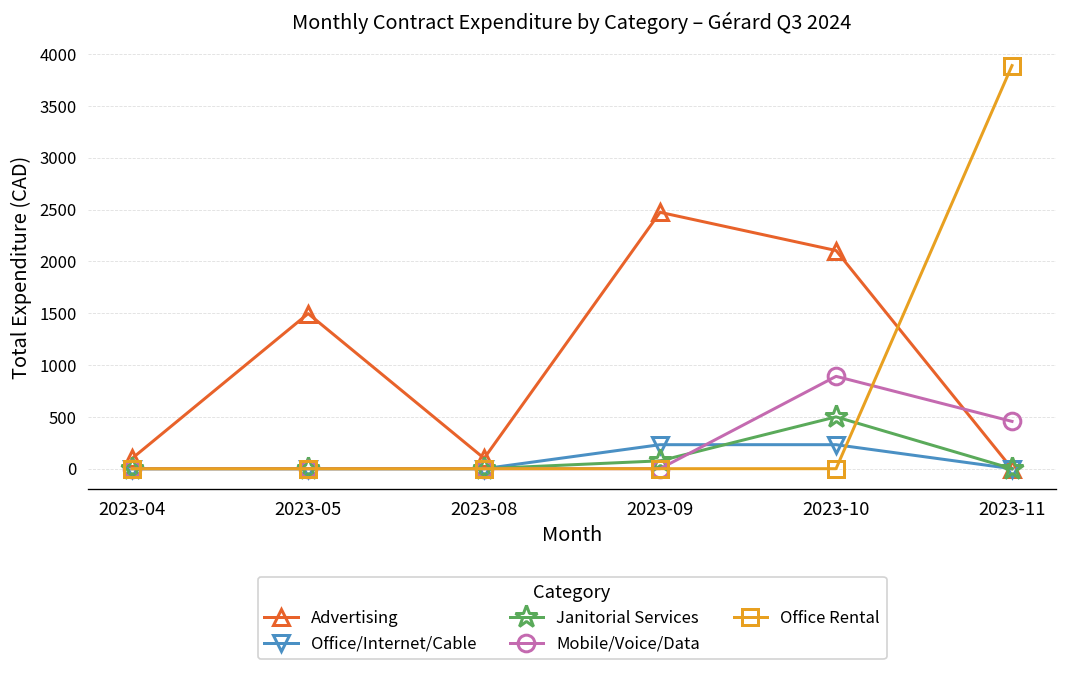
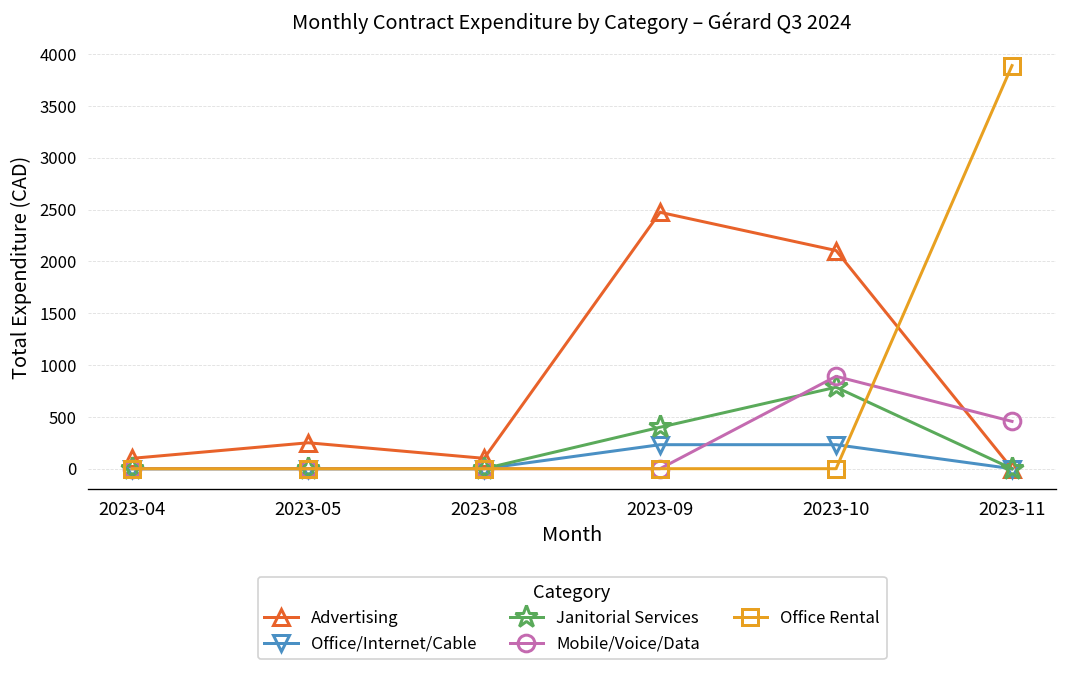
  {
    "Advertising": {
      "2023-04": 100,
-     "2023-05": 1500,
+     "2023-05": 300,
      "2023-08": 100,
      "2023-09": 2500,
      "2023-10": 2100
    },
    "Office/Internet/Cable": {
      "2023-09": 200,
      "2023-10": 200
    },
    "Janitorial Services": {
-     "2023-09": 100,
-     "2023-10": 500
+     "2023-09": 400,
+     "2023-10": 800
    },
    "Mobile/Voice/Data": {
      "2023-10": 900,
      "2023-11": 500
    },
    "Office Rental": {
      "2023-10": 0,
      "2023-11": 3900
    }
  }
